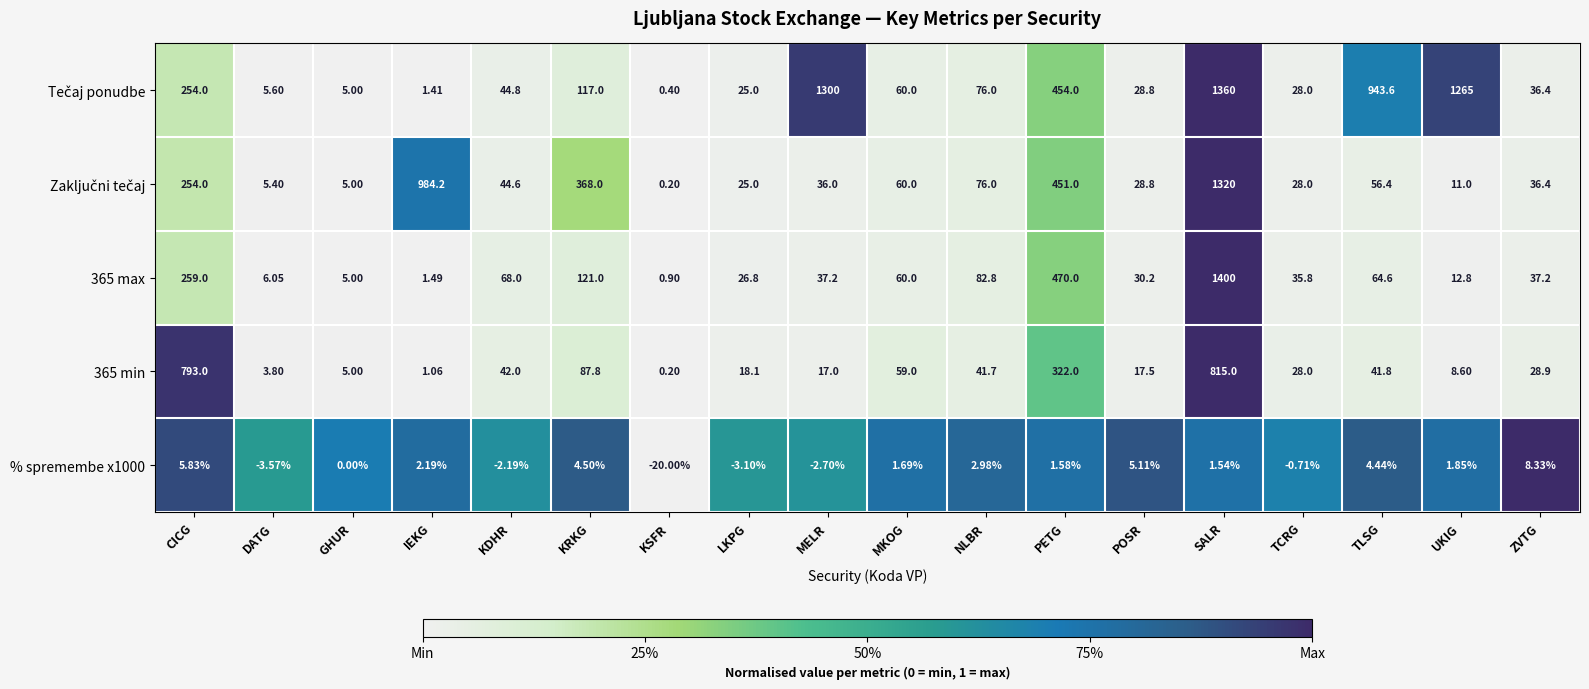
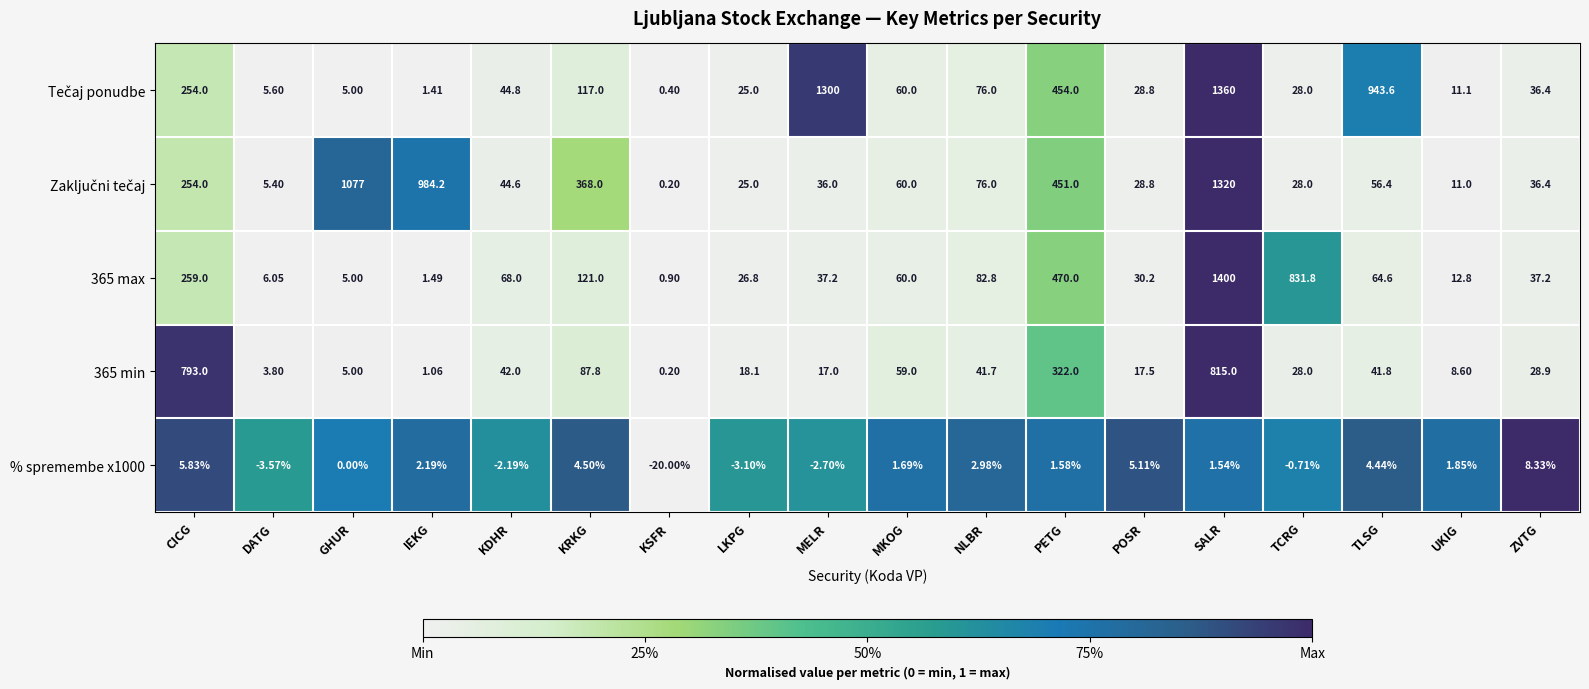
  {
    "Tečaj ponudbe": {
      "CICG": "254.0",
      "DATG": "5.60",
      "GHUR": "5.00",
      "IEKG": "1.41",
      "KDHR": "44.8",
      "KRKG": "117.0",
      "KSFR": "0.40",
      "LKPG": "25.0",
      "MELR": "1300",
      "MKOG": "60.0",
      "NLBR": "76.0",
      "PETG": "454.0",
      "POSR": "28.8",
      "SALR": "1360",
      "TCRG": "28.0",
      "TLSG": "943.6",
-     "UKIG": "1265",
+     "UKIG": "11.1",
      "ZVTG": "36.4"
    },
    "Zaključni tečaj": {
      "CICG": "254.0",
      "DATG": "5.40",
-     "GHUR": "5.00",
+     "GHUR": "1077",
      "IEKG": "984.2",
      "KDHR": "44.6",
      "KRKG": "368.0",
      "KSFR": "0.20",
      "LKPG": "25.0",
      "MELR": "36.0",
      "MKOG": "60.0",
      "NLBR": "76.0",
      "PETG": "451.0",
      "POSR": "28.8",
      "SALR": "1320",
      "TCRG": "28.0",
      "TLSG": "56.4",
      "UKIG": "11.0",
      "ZVTG": "36.4"
    },
    "365 max": {
      "CICG": "259.0",
      "DATG": "6.05",
      "GHUR": "5.00",
      "IEKG": "1.49",
      "KDHR": "68.0",
      "KRKG": "121.0",
      "KSFR": "0.90",
      "LKPG": "26.8",
      "MELR": "37.2",
      "MKOG": "60.0",
      "NLBR": "82.8",
      "PETG": "470.0",
      "POSR": "30.2",
      "SALR": "1400",
-     "TCRG": "35.8",
+     "TCRG": "831.8",
      "TLSG": "64.6",
      "UKIG": "12.8",
      "ZVTG": "37.2"
    },
    "365 min": {
      "CICG": "793.0",
      "DATG": "3.80",
      "GHUR": "5.00",
      "IEKG": "1.06",
      "KDHR": "42.0",
      "KRKG": "87.8",
      "KSFR": "0.20",
      "LKPG": "18.1",
      "MELR": "17.0",
      "MKOG": "59.0",
      "NLBR": "41.7",
      "PETG": "322.0",
      "POSR": "17.5",
      "SALR": "815.0",
      "TCRG": "28.0",
      "TLSG": "41.8",
      "UKIG": "8.60",
      "ZVTG": "28.9"
    },
    "% spremembe x1000": {
      "CICG": "5.83%",
      "DATG": "-3.57%",
      "GHUR": "0.00%",
      "IEKG": "2.19%",
      "KDHR": "-2.19%",
      "KRKG": "4.50%",
      "KSFR": "-20.00%",
      "LKPG": "-3.10%",
      "MELR": "-2.70%",
      "MKOG": "1.69%",
      "NLBR": "2.98%",
      "PETG": "1.58%",
      "POSR": "5.11%",
      "SALR": "1.54%",
      "TCRG": "-0.71%",
      "TLSG": "4.44%",
      "UKIG": "1.85%",
      "ZVTG": "8.33%"
    }
  }
